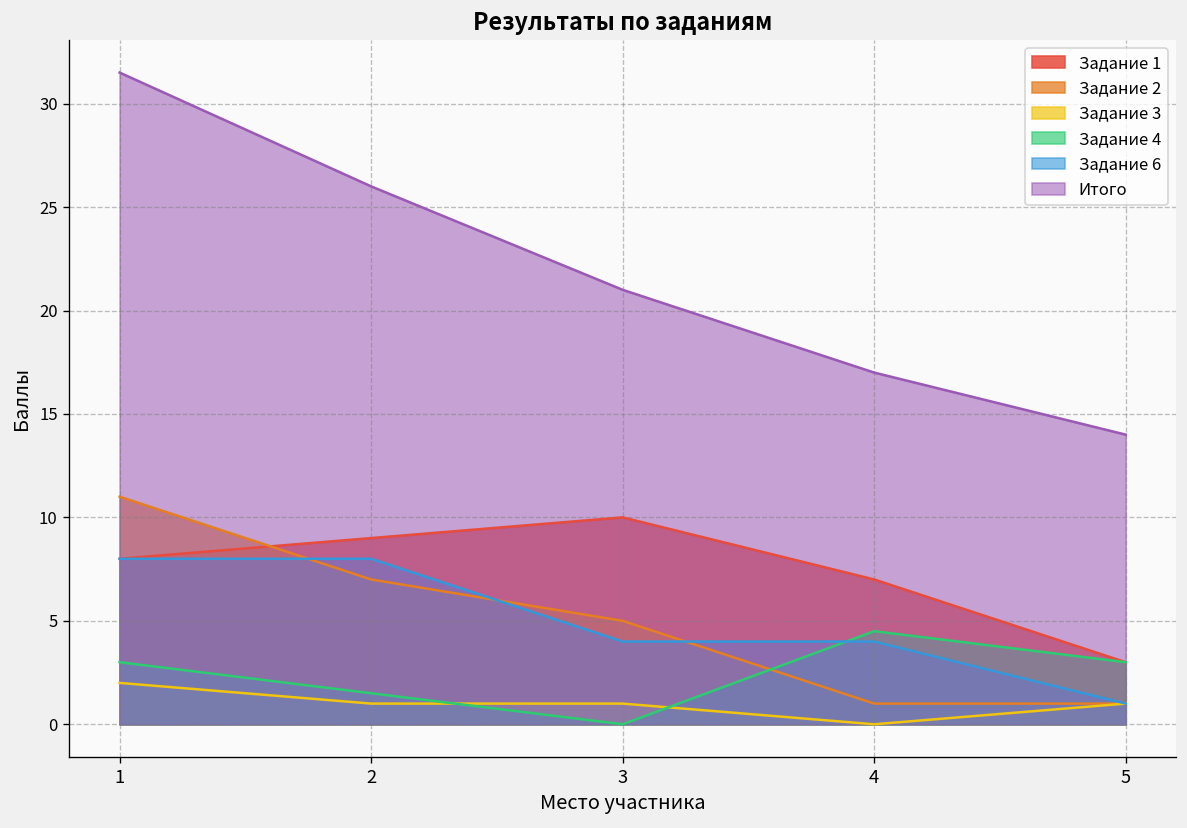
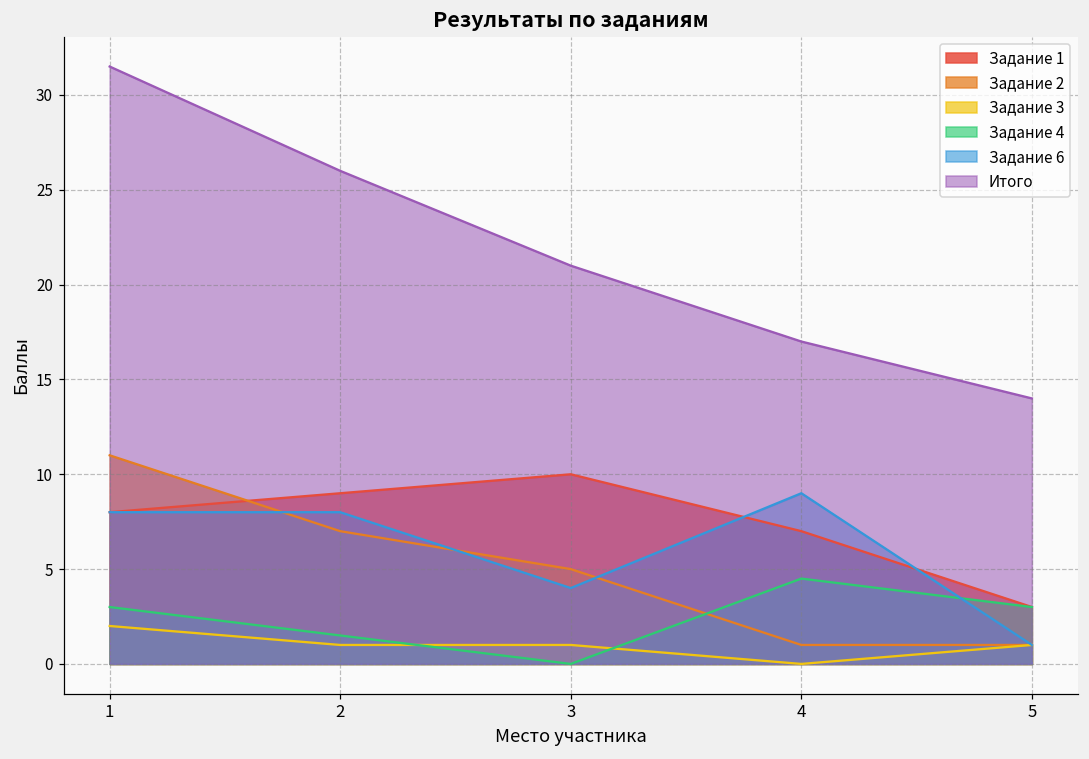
  {
    "Задание 3": {
      "1": 2,
      "2": 1,
      "3": 1,
      "4": 0
    },
    "Задание 4": {
      "1": 3,
      "2": 1.5,
      "3": 0,
      "4": 4.5
    },
    "Задание 6": {
      "2": 8,
      "3": 4,
-     "4": 4
+     "4": 9
    },
    "Итого": {
      "1": 31.5,
      "2": 26,
      "3": 21,
      "4": 17,
      "5": 14
    }
  }
